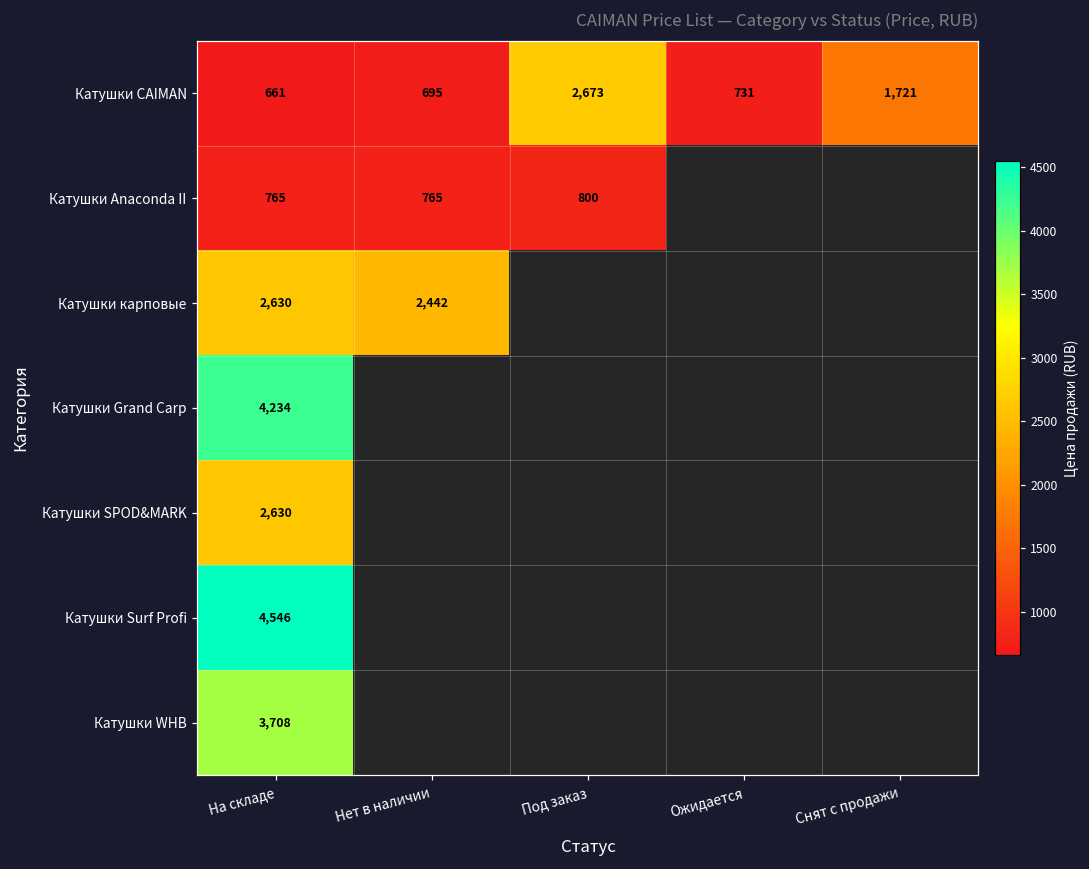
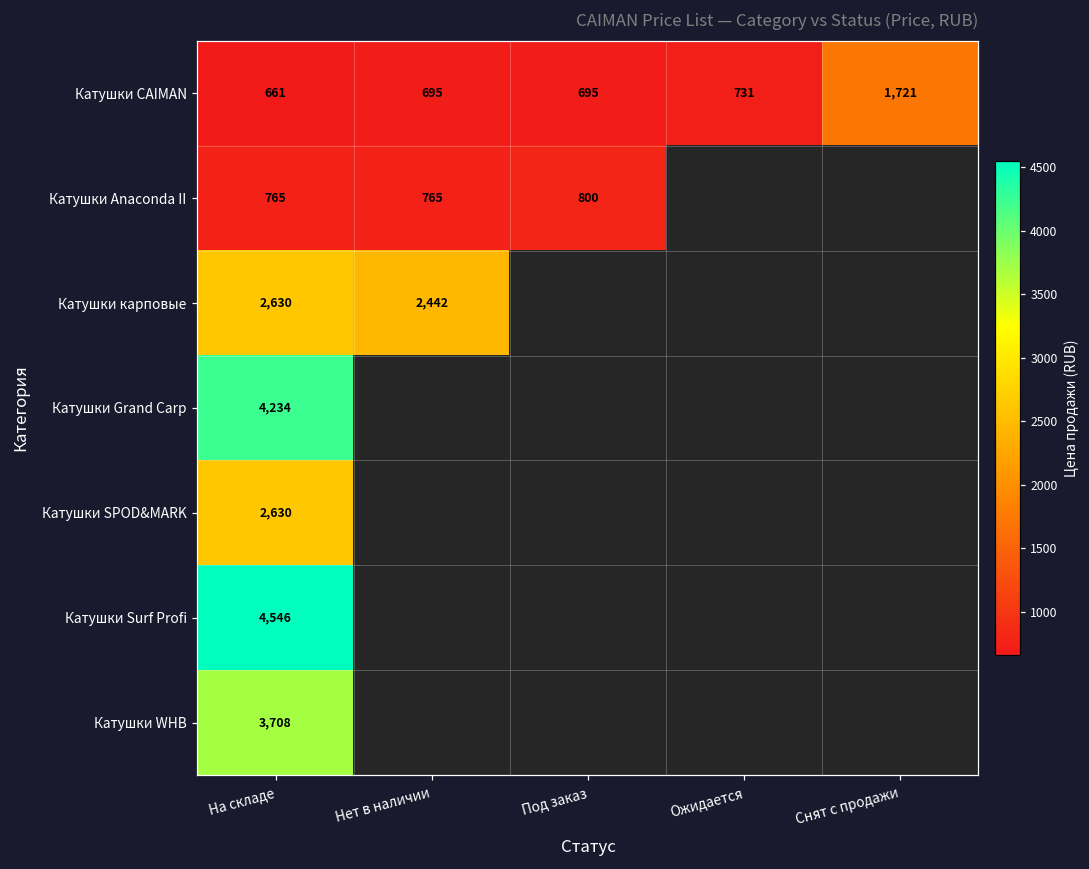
  {
    "Катушки CAIMAN": {
      "На складе": "661",
      "Нет в наличии": "695",
-     "Под заказ": "2,673",
+     "Под заказ": "695",
      "Ожидается": "731",
      "Снят с продажи": "1,721"
    },
    "Катушки Anaconda II": {
      "На складе": "765",
      "Нет в наличии": "765",
      "Под заказ": "800"
    },
    "Катушки карповые": {
      "На складе": "2,630",
      "Нет в наличии": "2,442"
    },
    "Катушки Grand Carp": {
      "На складе": "4,234"
    },
    "Катушки SPOD&MARK": {
      "На складе": "2,630"
    },
    "Катушки Surf Profi": {
      "На складе": "4,546"
    },
    "Катушки WHB": {
      "На складе": "3,708"
    }
  }
